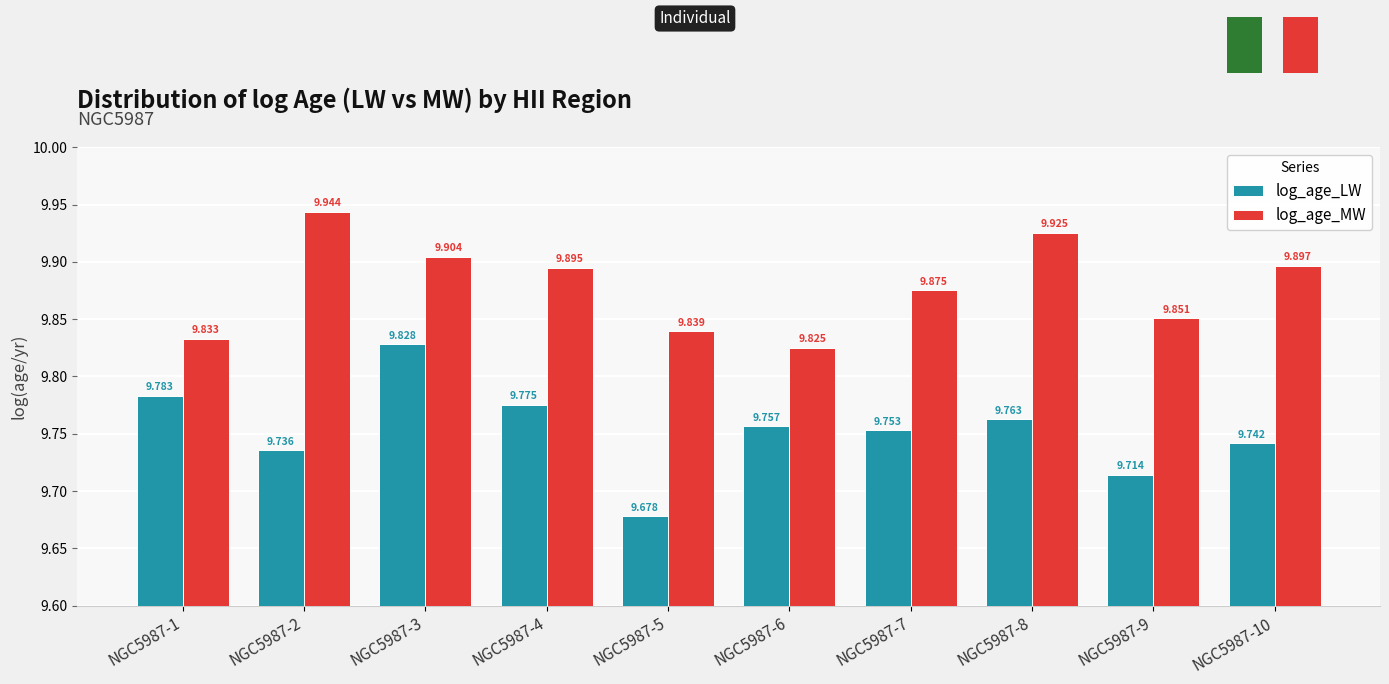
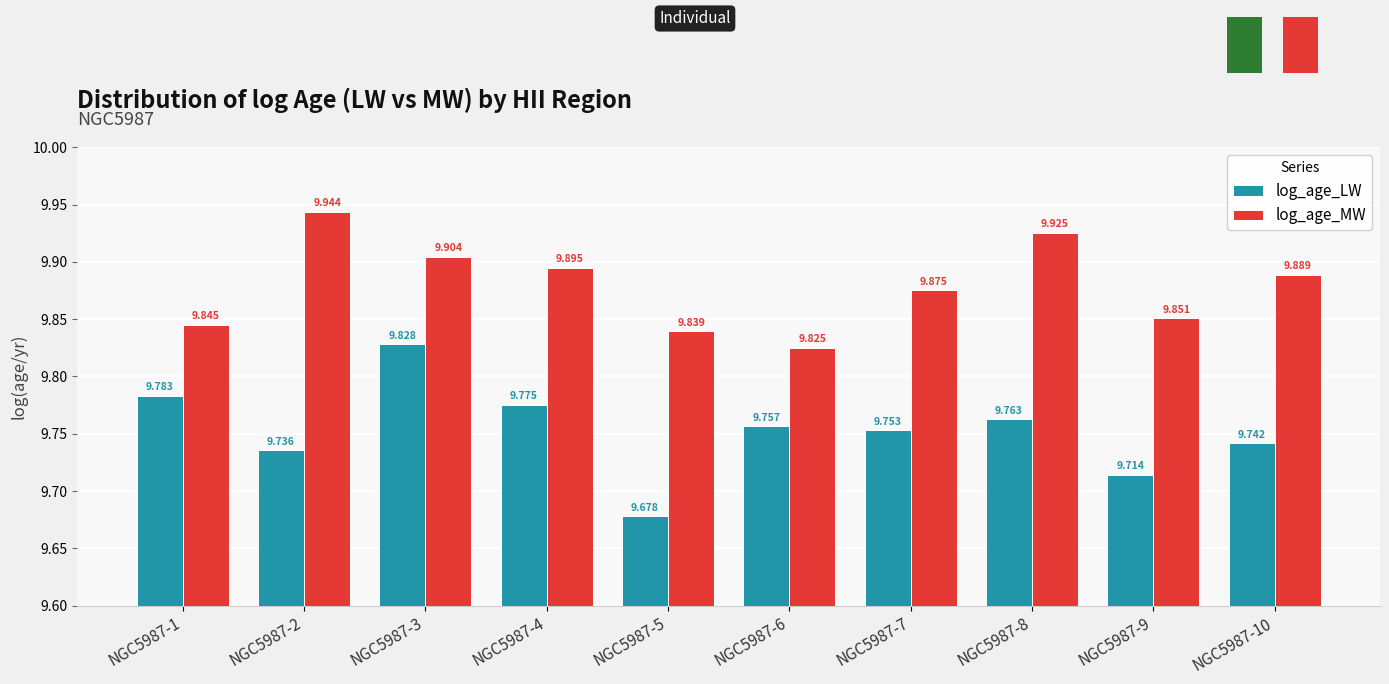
  {
    "log_age_LW": {
      "NGC5987-1": 9.783,
      "NGC5987-2": 9.736,
      "NGC5987-3": 9.828,
      "NGC5987-4": 9.775,
      "NGC5987-5": 9.678,
      "NGC5987-6": 9.757,
      "NGC5987-7": 9.753,
      "NGC5987-8": 9.763,
      "NGC5987-9": 9.714,
      "NGC5987-10": 9.742
    },
    "log_age_MW": {
-     "NGC5987-1": 9.833,
+     "NGC5987-1": 9.845,
      "NGC5987-2": 9.944,
      "NGC5987-3": 9.904,
      "NGC5987-4": 9.895,
      "NGC5987-5": 9.839,
      "NGC5987-6": 9.825,
      "NGC5987-7": 9.875,
      "NGC5987-8": 9.925,
      "NGC5987-9": 9.851,
-     "NGC5987-10": 9.897
+     "NGC5987-10": 9.889
    }
  }
